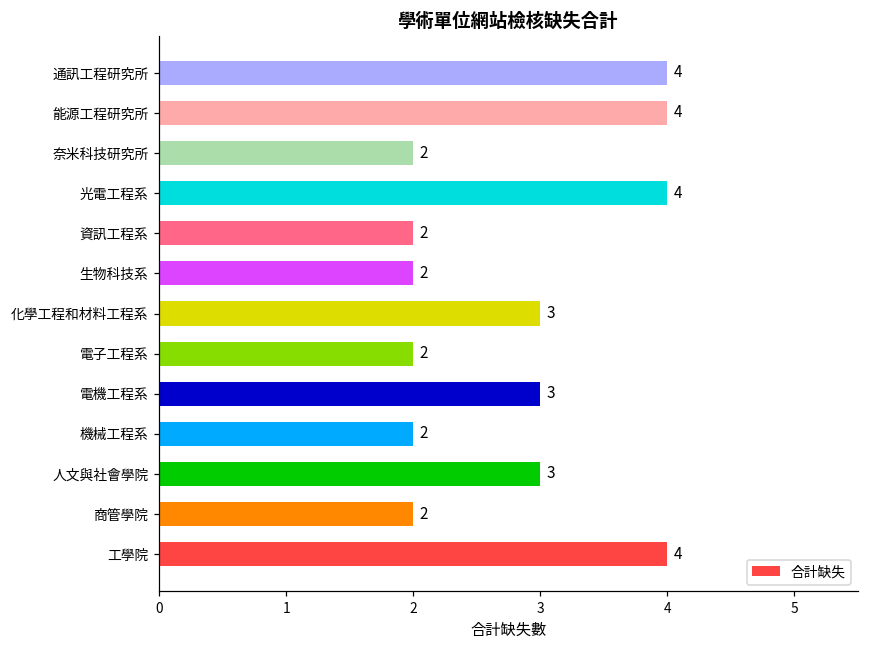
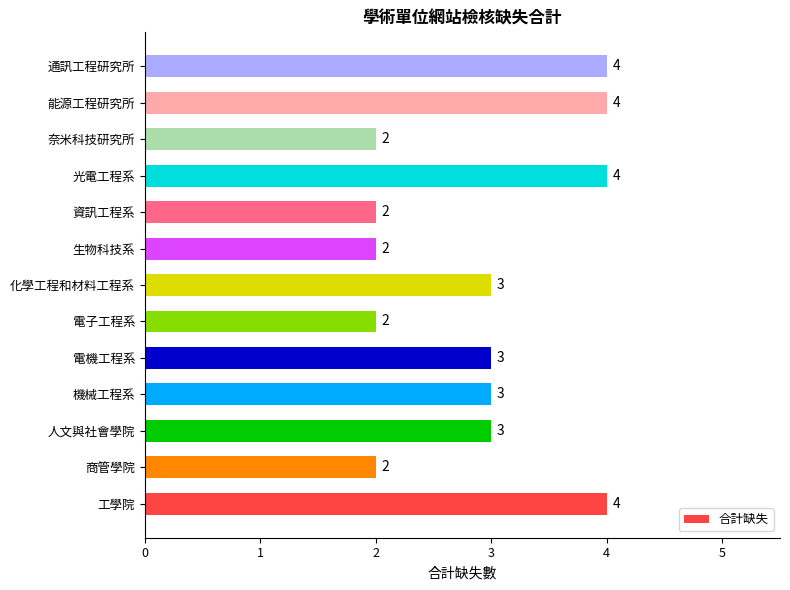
  {
    "通訊工程研究所": 4,
    "能源工程研究所": 4,
    "奈米科技研究所": 2,
    "光電工程系": 4,
    "資訊工程系": 2,
    "生物科技系": 2,
    "化學工程和材料工程系": 3,
    "電子工程系": 2,
    "電機工程系": 3,
-   "機械工程系": 2,
+   "機械工程系": 3,
    "人文與社會學院": 3,
    "商管學院": 2,
    "工學院": 4
  }
